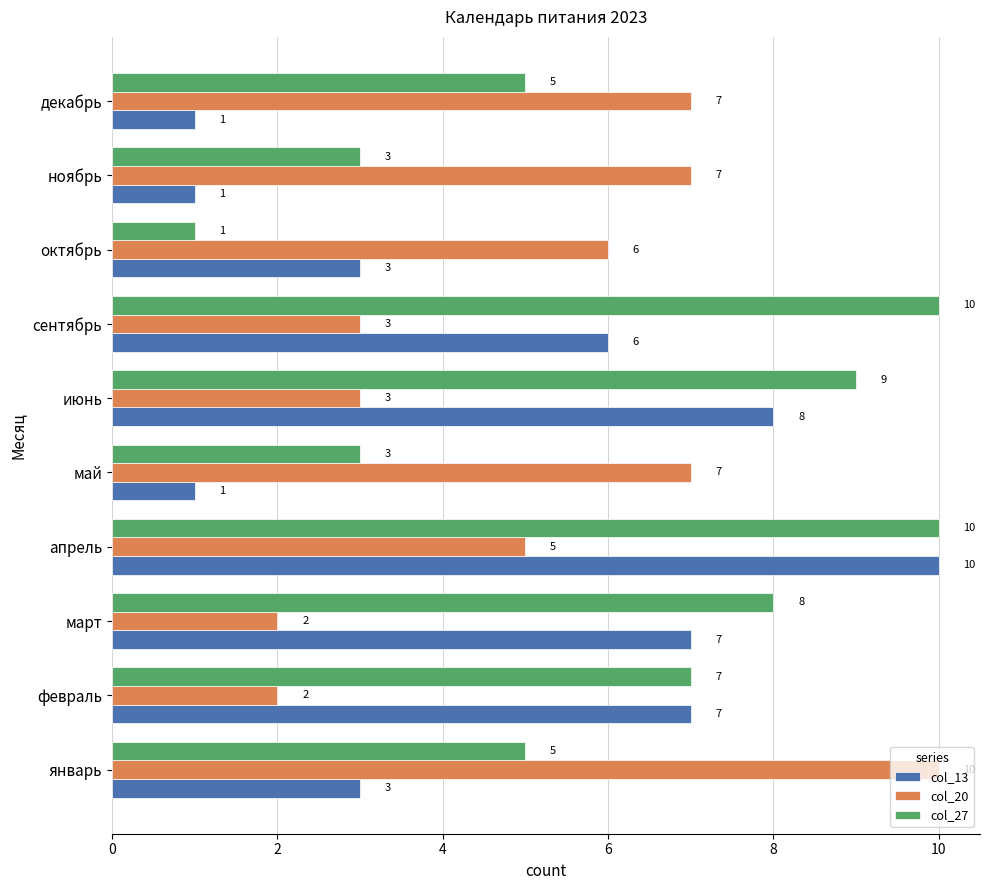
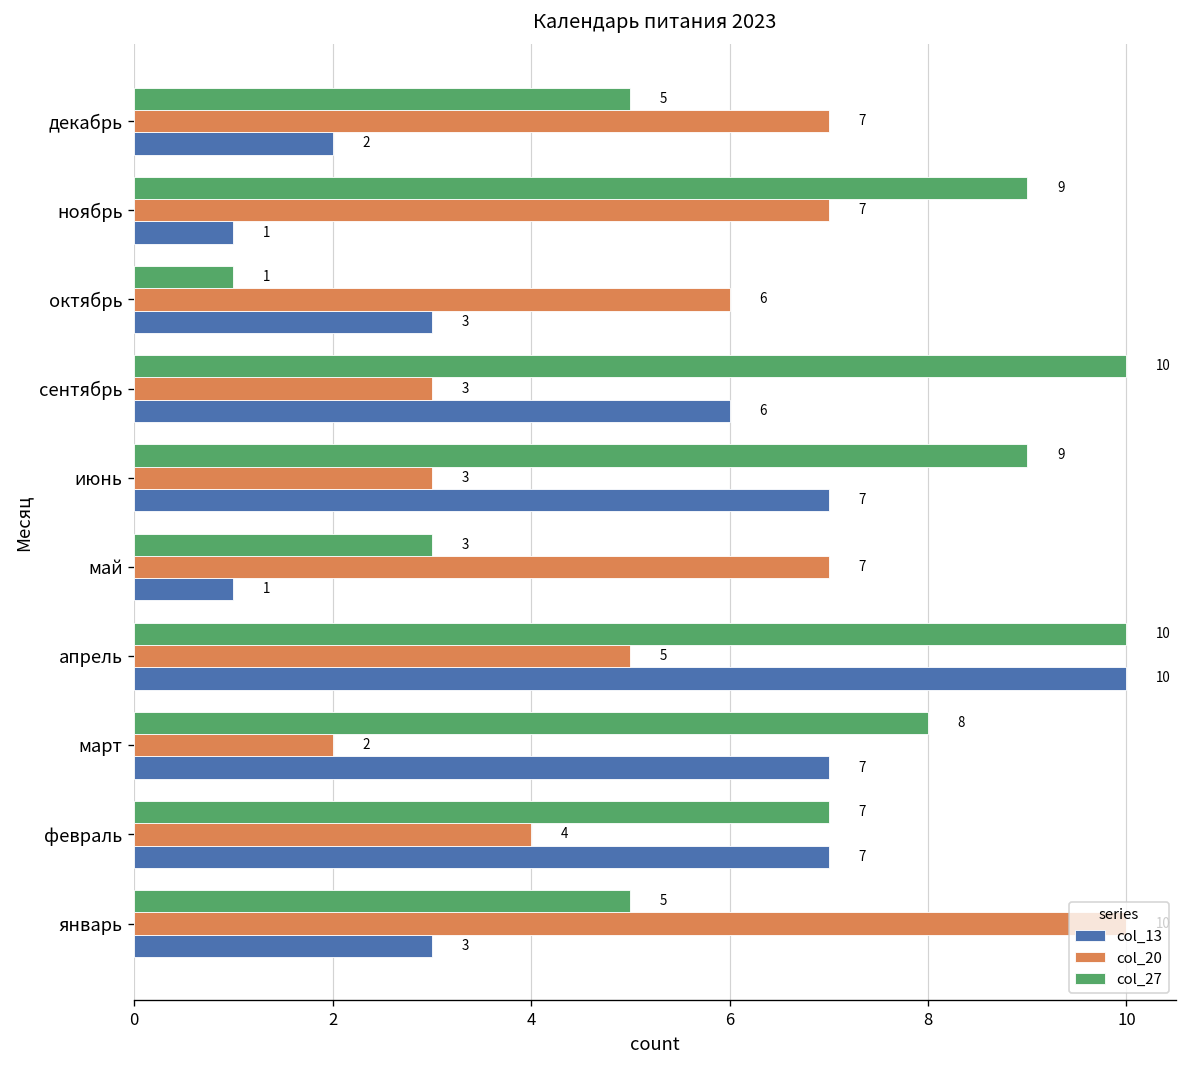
  {
    "col_13": {
-     "декабрь": 1,
+     "декабрь": 2,
      "ноябрь": 1,
      "октябрь": 3,
      "сентябрь": 6,
-     "июнь": 8,
+     "июнь": 7,
      "май": 1,
      "апрель": 10,
      "март": 7,
      "февраль": 7,
      "январь": 3
    },
    "col_20": {
      "декабрь": 7,
      "ноябрь": 7,
      "октябрь": 6,
      "сентябрь": 3,
      "июнь": 3,
      "май": 7,
      "апрель": 5,
      "март": 2,
-     "февраль": 2
+     "февраль": 4
    },
    "col_27": {
      "декабрь": 5,
-     "ноябрь": 3,
+     "ноябрь": 9,
      "октябрь": 1,
      "сентябрь": 10,
      "июнь": 9,
      "май": 3,
      "апрель": 10,
      "март": 8,
      "февраль": 7,
      "январь": 5
    }
  }
